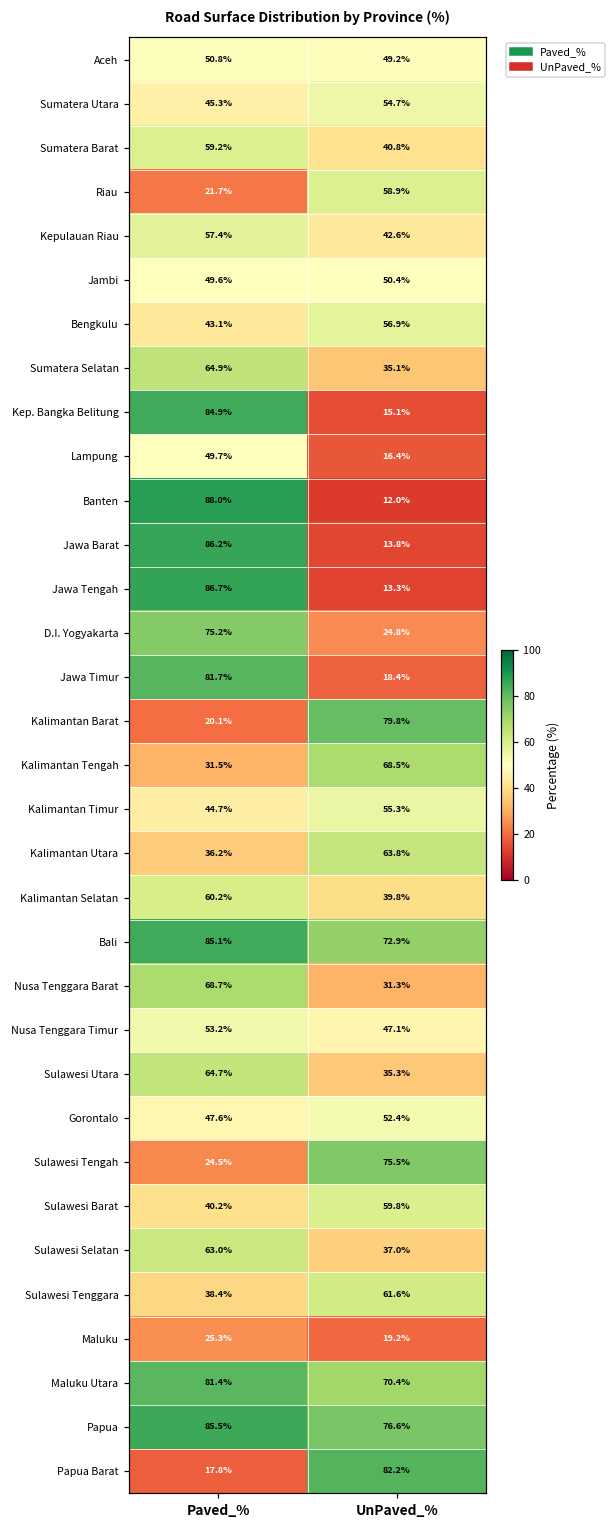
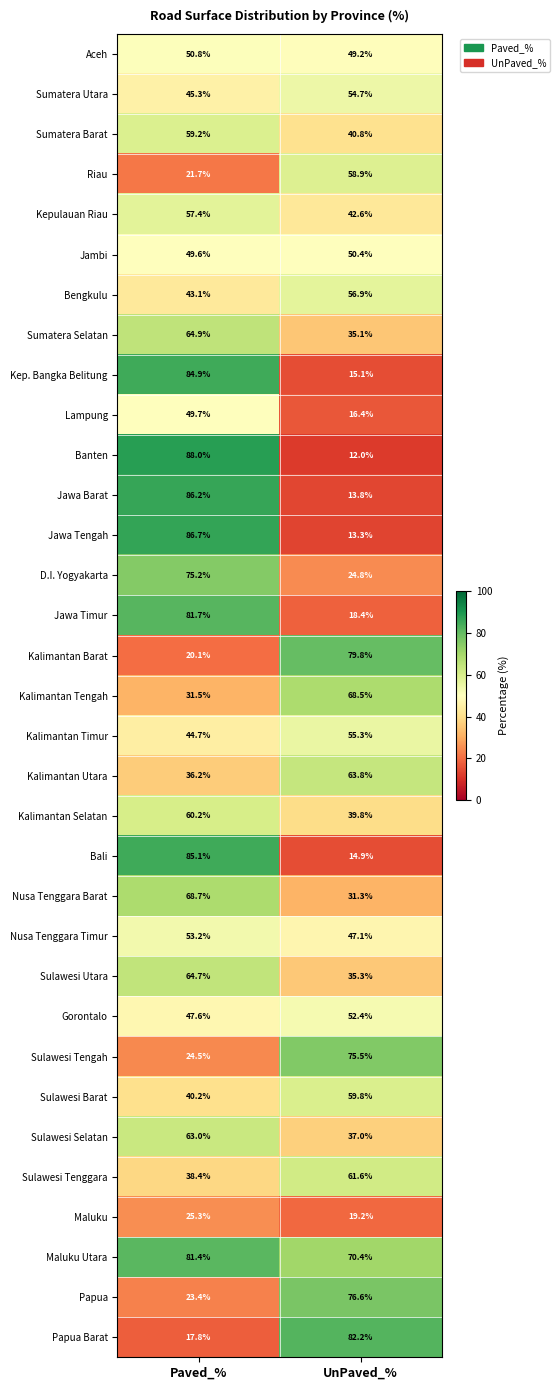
  {
    "Aceh": {
      "Paved_%": "50.8%",
      "UnPaved_%": "49.2%"
    },
    "Sumatera Utara": {
      "Paved_%": "45.3%",
      "UnPaved_%": "54.7%"
    },
    "Sumatera Barat": {
      "Paved_%": "59.2%",
      "UnPaved_%": "40.8%"
    },
    "Riau": {
      "Paved_%": "21.7%",
      "UnPaved_%": "58.9%"
    },
    "Kepulauan Riau": {
      "Paved_%": "57.4%",
      "UnPaved_%": "42.6%"
    },
    "Jambi": {
      "Paved_%": "49.6%",
      "UnPaved_%": "50.4%"
    },
    "Bengkulu": {
      "Paved_%": "43.1%",
      "UnPaved_%": "56.9%"
    },
    "Sumatera Selatan": {
      "Paved_%": "64.9%",
      "UnPaved_%": "35.1%"
    },
    "Kep. Bangka Belitung": {
      "Paved_%": "84.9%",
      "UnPaved_%": "15.1%"
    },
    "Lampung": {
      "Paved_%": "49.7%",
      "UnPaved_%": "16.4%"
    },
    "Banten": {
      "Paved_%": "88.0%",
      "UnPaved_%": "12.0%"
    },
    "Jawa Barat": {
      "Paved_%": "86.2%",
      "UnPaved_%": "13.8%"
    },
    "Jawa Tengah": {
      "Paved_%": "86.7%",
      "UnPaved_%": "13.3%"
    },
    "D.I. Yogyakarta": {
      "Paved_%": "75.2%",
      "UnPaved_%": "24.8%"
    },
    "Jawa Timur": {
      "Paved_%": "81.7%",
      "UnPaved_%": "18.4%"
    },
    "Kalimantan Barat": {
      "Paved_%": "20.1%",
      "UnPaved_%": "79.8%"
    },
    "Kalimantan Tengah": {
      "Paved_%": "31.5%",
      "UnPaved_%": "68.5%"
    },
    "Kalimantan Timur": {
      "Paved_%": "44.7%",
      "UnPaved_%": "55.3%"
    },
    "Kalimantan Utara": {
      "Paved_%": "36.2%",
      "UnPaved_%": "63.8%"
    },
    "Kalimantan Selatan": {
      "Paved_%": "60.2%",
      "UnPaved_%": "39.8%"
    },
    "Bali": {
      "Paved_%": "85.1%",
-     "UnPaved_%": "72.9%"
+     "UnPaved_%": "14.9%"
    },
    "Nusa Tenggara Barat": {
      "Paved_%": "68.7%",
      "UnPaved_%": "31.3%"
    },
    "Nusa Tenggara Timur": {
      "Paved_%": "53.2%",
      "UnPaved_%": "47.1%"
    },
    "Sulawesi Utara": {
      "Paved_%": "64.7%",
      "UnPaved_%": "35.3%"
    },
    "Gorontalo": {
      "Paved_%": "47.6%",
      "UnPaved_%": "52.4%"
    },
    "Sulawesi Tengah": {
      "Paved_%": "24.5%",
      "UnPaved_%": "75.5%"
    },
    "Sulawesi Barat": {
      "Paved_%": "40.2%",
      "UnPaved_%": "59.8%"
    },
    "Sulawesi Selatan": {
      "Paved_%": "63.0%",
      "UnPaved_%": "37.0%"
    },
    "Sulawesi Tenggara": {
      "Paved_%": "38.4%",
      "UnPaved_%": "61.6%"
    },
    "Maluku": {
      "Paved_%": "25.3%",
      "UnPaved_%": "19.2%"
    },
    "Maluku Utara": {
      "Paved_%": "81.4%",
      "UnPaved_%": "70.4%"
    },
    "Papua": {
-     "Paved_%": "85.5%",
+     "Paved_%": "23.4%",
      "UnPaved_%": "76.6%"
    },
    "Papua Barat": {
      "Paved_%": "17.8%",
      "UnPaved_%": "82.2%"
    }
  }
